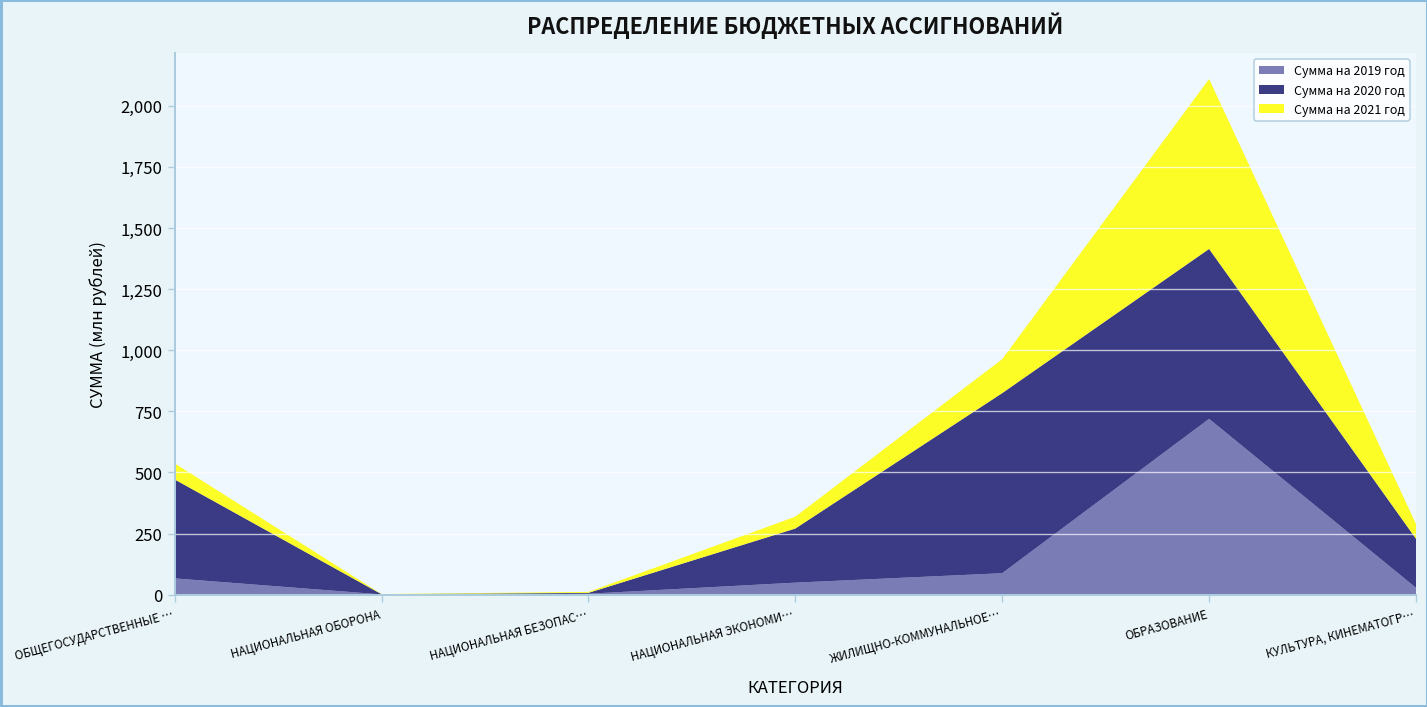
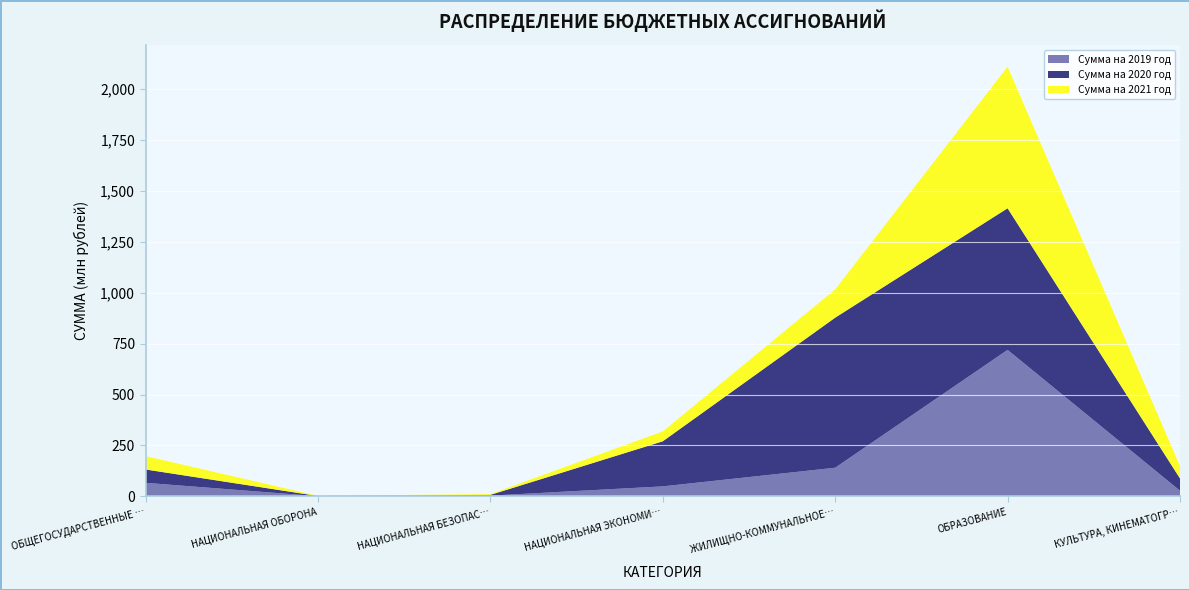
  {
    "Сумма на 2019 год": {
      "ОБЩЕГОСУДАРСТВЕННЫЕ …": 70,
      "НАЦИОНАЛЬНАЯ ЭКОНОМИ…": 50,
-     "ЖИЛИЩНО-КОММУНАЛЬНОЕ…": 90,
+     "ЖИЛИЩНО-КОММУНАЛЬНОЕ…": 140,
      "ОБРАЗОВАНИЕ": 720,
      "КУЛЬТУРА, КИНЕМАТОГР…": 30
    },
    "Сумма на 2020 год": {
-     "ОБЩЕГОСУДАРСТВЕННЫЕ …": 400,
+     "ОБЩЕГОСУДАРСТВЕННЫЕ …": 70,
      "НАЦИОНАЛЬНАЯ ЭКОНОМИ…": 220,
      "ЖИЛИЩНО-КОММУНАЛЬНОЕ…": 740,
      "ОБРАЗОВАНИЕ": 700,
-     "КУЛЬТУРА, КИНЕМАТОГР…": 200
+     "КУЛЬТУРА, КИНЕМАТОГР…": 60
    },
    "Сумма на 2021 год": {
      "ОБЩЕГОСУДАРСТВЕННЫЕ …": 70,
      "НАЦИОНАЛЬНАЯ ЭКОНОМИ…": 50,
      "ЖИЛИЩНО-КОММУНАЛЬНОЕ…": 140,
      "ОБРАЗОВАНИЕ": 700,
      "КУЛЬТУРА, КИНЕМАТОГР…": 60
    }
  }
